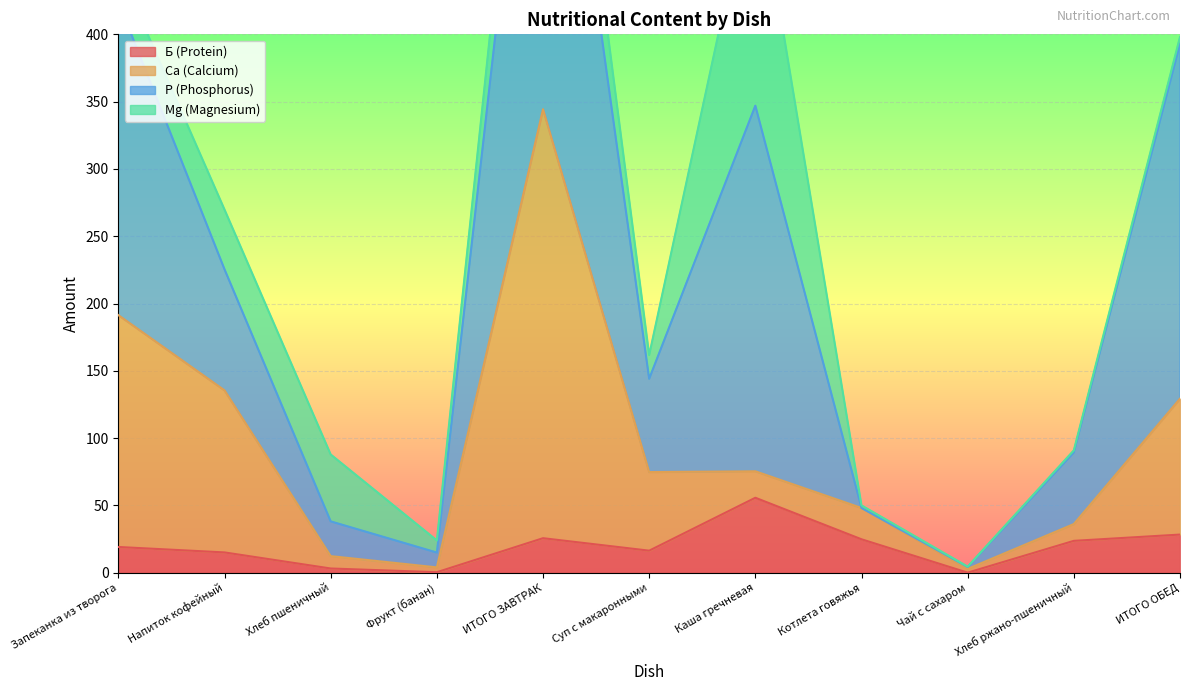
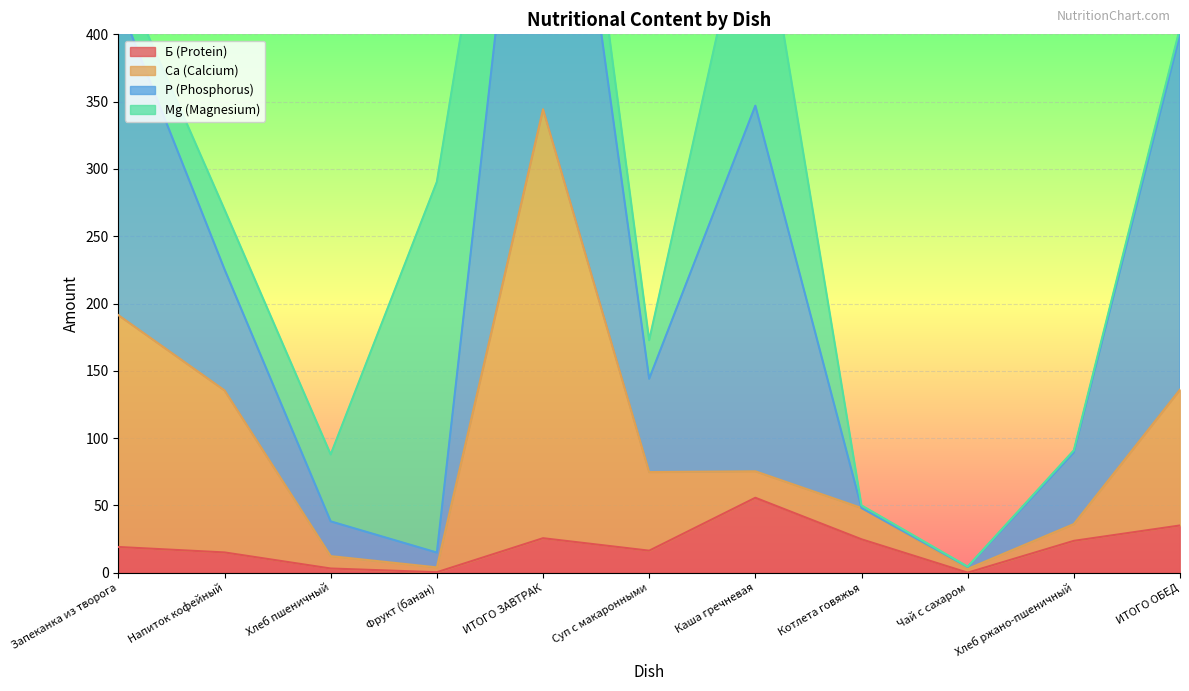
  {
    "Б (Protein)": {
      "Запеканка из творога": 19,
      "Напиток кофейный": 15,
      "Хлеб пшеничный": 3,
      "Фрукт (банан)": 0,
      "ИТОГО ЗАВТРАК": 26,
      "Суп с макаронными": 16,
      "Каша гречневая": 56,
      "Котлета говяжья": 25,
      "Чай с сахаром": 0,
      "Хлеб ржано-пшеничный": 24,
-     "ИТОГО ОБЕД": 28
+     "ИТОГО ОБЕД": 35
    },
    "Са (Calcium)": {
      "Запеканка из творога": 172,
      "Напиток кофейный": 120,
      "Хлеб пшеничный": 9,
      "Фрукт (банан)": 4,
      "ИТОГО ЗАВТРАК": 319,
      "Суп с макаронными": 58,
      "Каша гречневая": 20,
      "Хлеб ржано-пшеничный": 13,
      "ИТОГО ОБЕД": 101
    },
    "Р (Phosphorus)": {
      "Напиток кофейный": 90,
      "Хлеб пшеничный": 26,
      "Фрукт (банан)": 11,
      "Суп с макаронными": 69,
      "Каша гречневая": 272,
      "ИТОГО ОБЕД": 264
    },
    "Mg (Magnesium)": {
      "Напиток кофейный": 44,
      "Хлеб пшеничный": 50,
-     "Фрукт (банан)": 9,
-     "Суп с макаронными": 18,
+     "Фрукт (банан)": 275,
+     "Суп с макаронными": 29,
      "Котлета говяжья": 2
    }
  }
